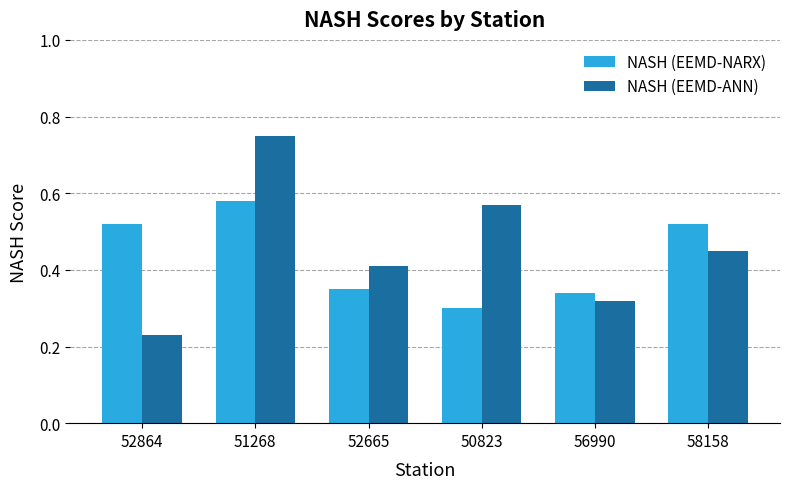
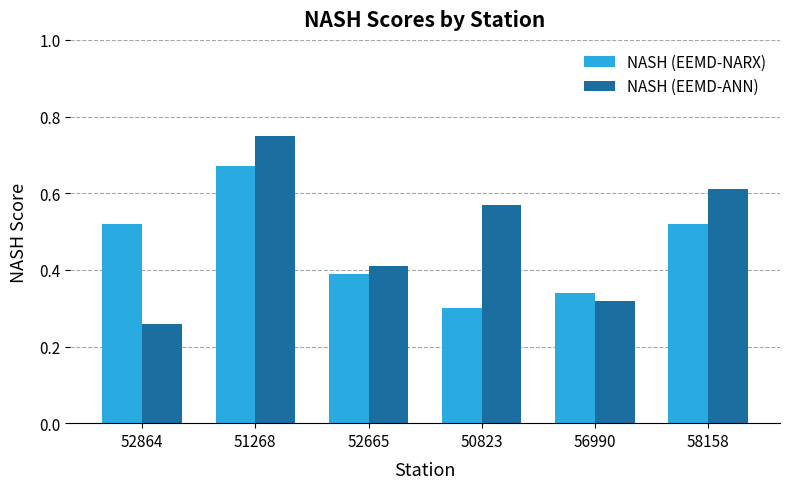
  {
    "NASH (EEMD-NARX)": {
      "52864": 0.52,
-     "51268": 0.58,
-     "52665": 0.35,
+     "51268": 0.67,
+     "52665": 0.39,
      "50823": 0.30,
      "56990": 0.34,
      "58158": 0.52
    },
    "NASH (EEMD-ANN)": {
-     "52864": 0.23,
+     "52864": 0.26,
      "51268": 0.75,
      "52665": 0.41,
      "50823": 0.57,
      "56990": 0.32,
-     "58158": 0.45
+     "58158": 0.61
    }
  }
